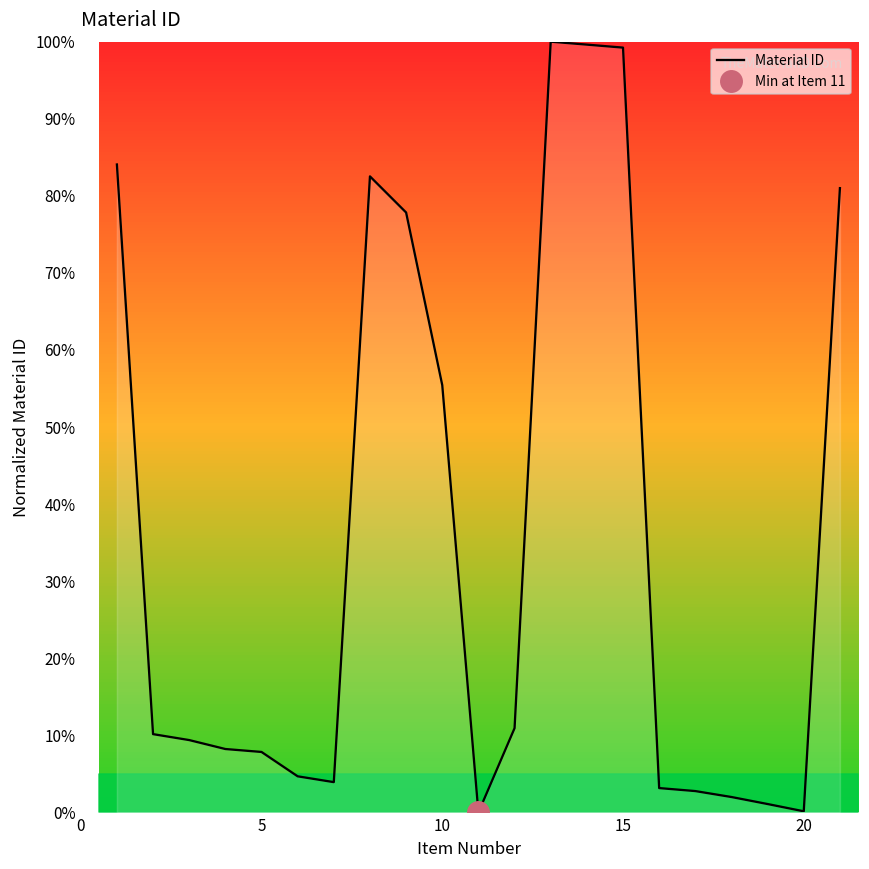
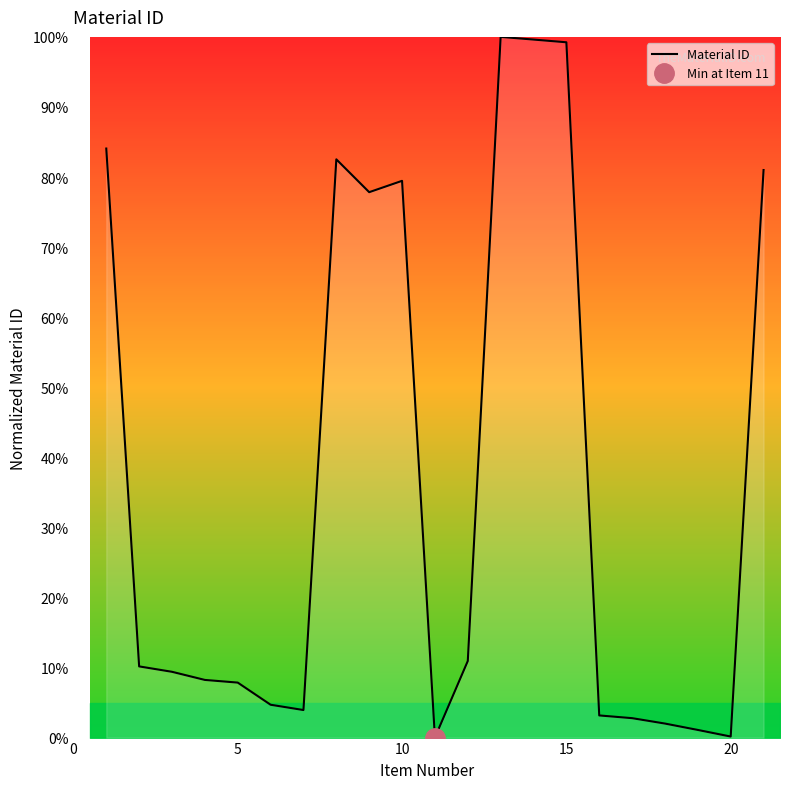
  {
    "Material ID": {
      "5": "8%",
-     "10": "55%",
+     "10": "79%",
      "15": "99%",
      "20": "0%"
    }
  }
